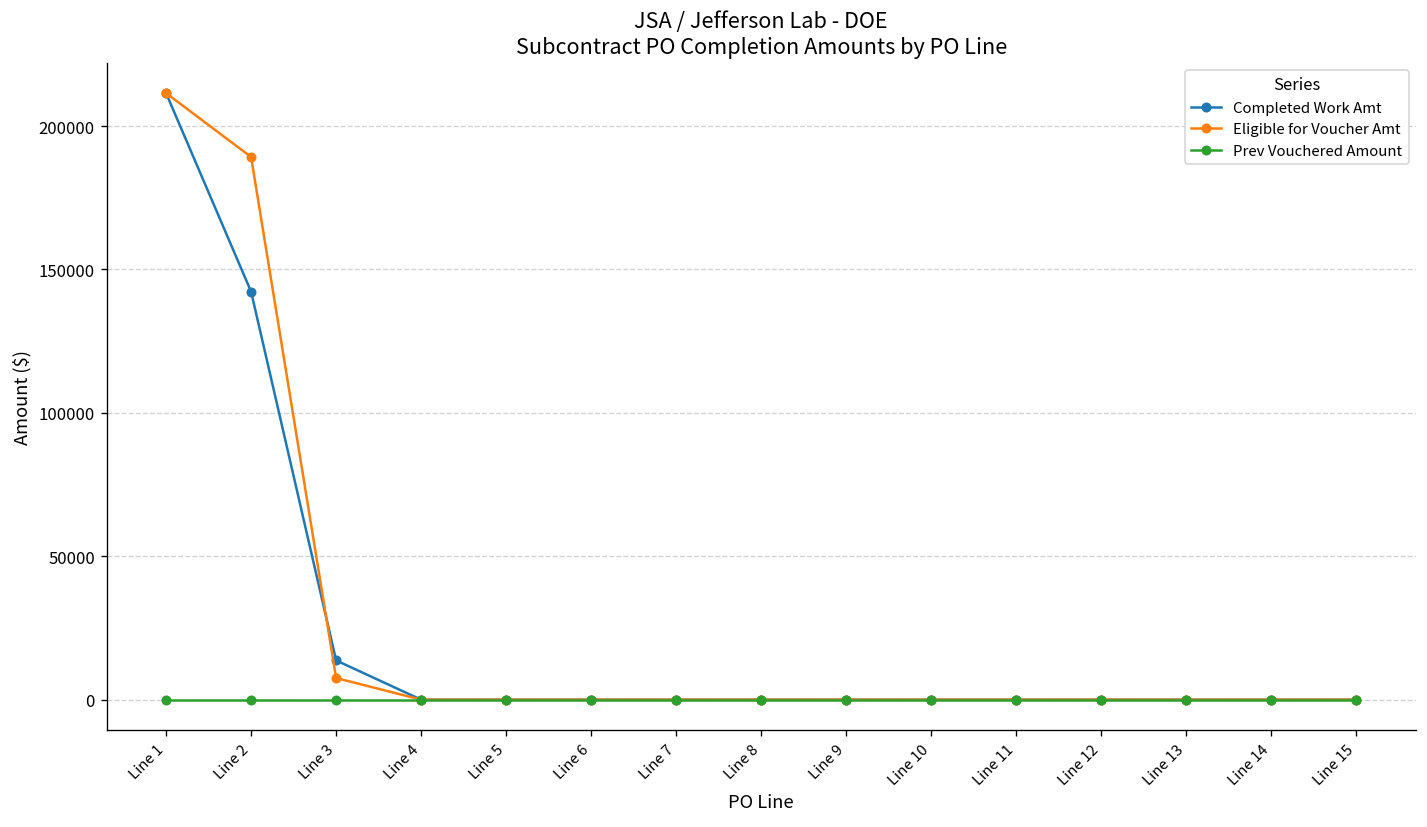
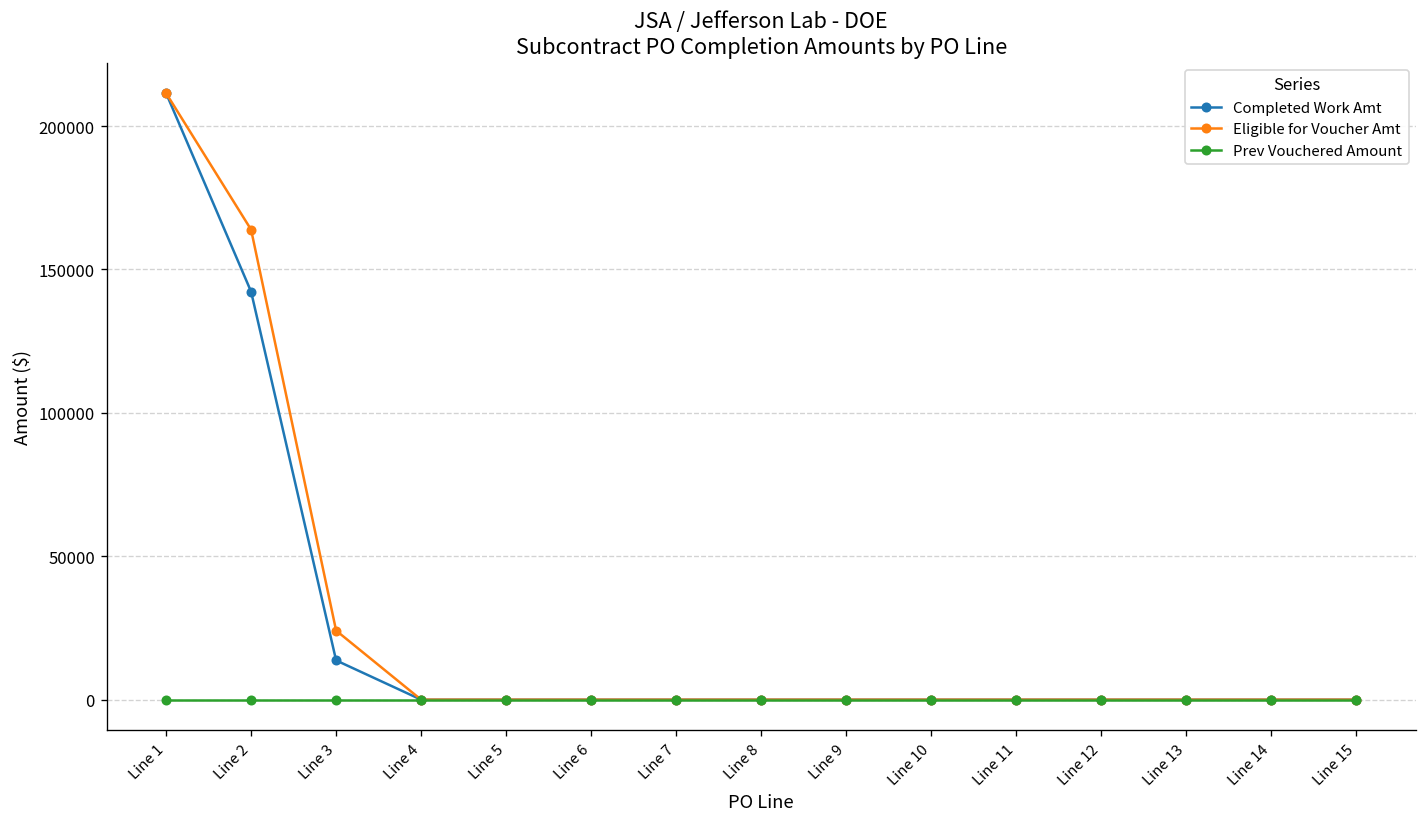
  {
    "Completed Work Amt": {
      "Line 2": 142000,
      "Line 3": 14000
    },
    "Eligible for Voucher Amt": {
-     "Line 2": 189000,
-     "Line 3": 8000
+     "Line 2": 164000,
+     "Line 3": 24000
    },
    "Prev Vouchered Amount": {
      "Line 1": 0,
      "Line 2": 0,
      "Line 3": 0
    }
  }
